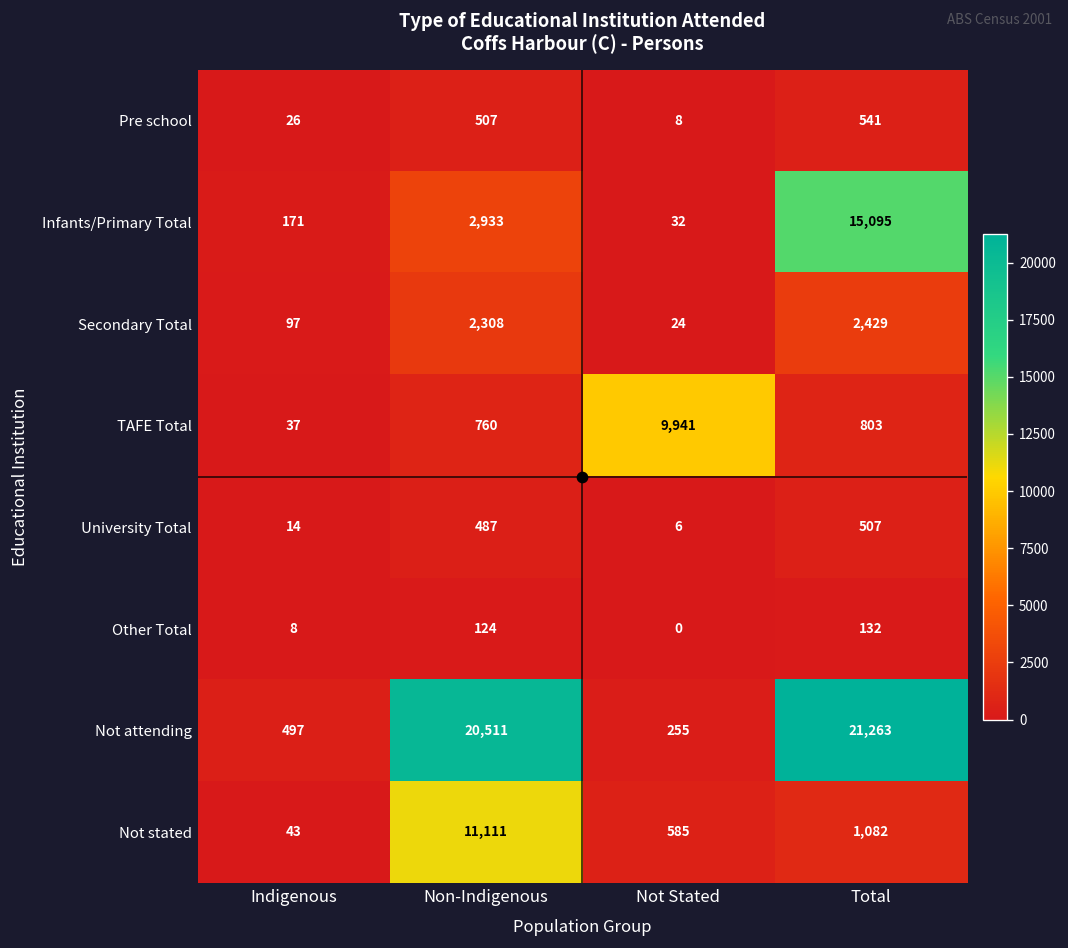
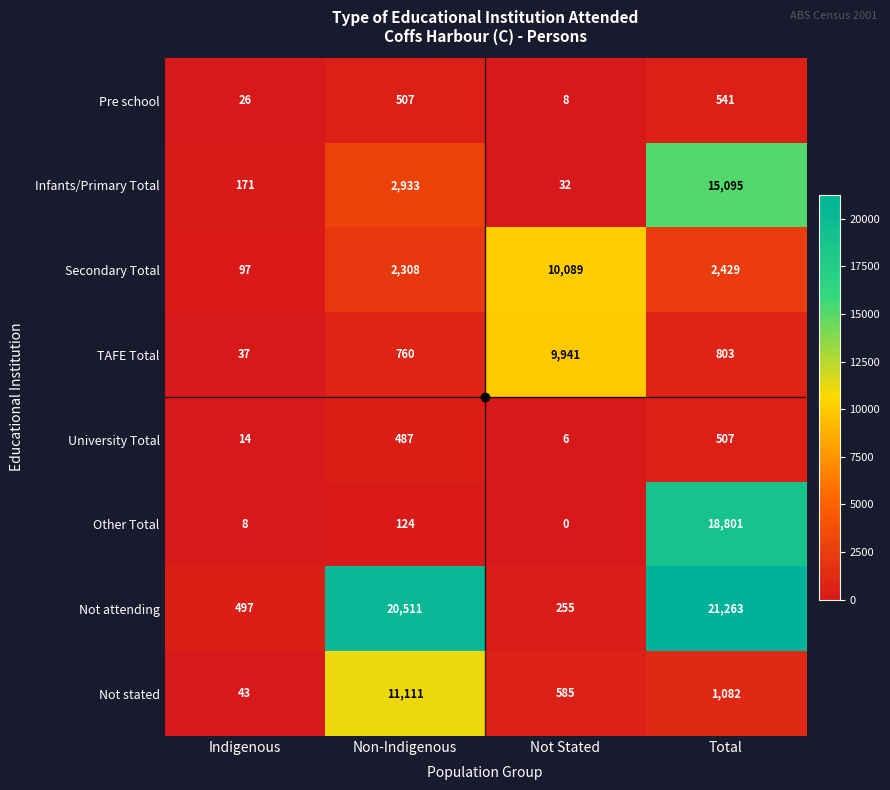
  {
    "Pre school": {
      "Indigenous": "26",
      "Non-Indigenous": "507",
      "Not Stated": "8",
      "Total": "541"
    },
    "Infants/Primary Total": {
      "Indigenous": "171",
      "Non-Indigenous": "2,933",
      "Not Stated": "32",
      "Total": "15,095"
    },
    "Secondary Total": {
      "Indigenous": "97",
      "Non-Indigenous": "2,308",
-     "Not Stated": "24",
+     "Not Stated": "10,089",
      "Total": "2,429"
    },
    "TAFE Total": {
      "Indigenous": "37",
      "Non-Indigenous": "760",
      "Not Stated": "9,941",
      "Total": "803"
    },
    "University Total": {
      "Indigenous": "14",
      "Non-Indigenous": "487",
      "Not Stated": "6",
      "Total": "507"
    },
    "Other Total": {
      "Indigenous": "8",
      "Non-Indigenous": "124",
      "Not Stated": "0",
-     "Total": "132"
+     "Total": "18,801"
    },
    "Not attending": {
      "Indigenous": "497",
      "Non-Indigenous": "20,511",
      "Not Stated": "255",
      "Total": "21,263"
    },
    "Not stated": {
      "Indigenous": "43",
      "Non-Indigenous": "11,111",
      "Not Stated": "585",
      "Total": "1,082"
    }
  }
